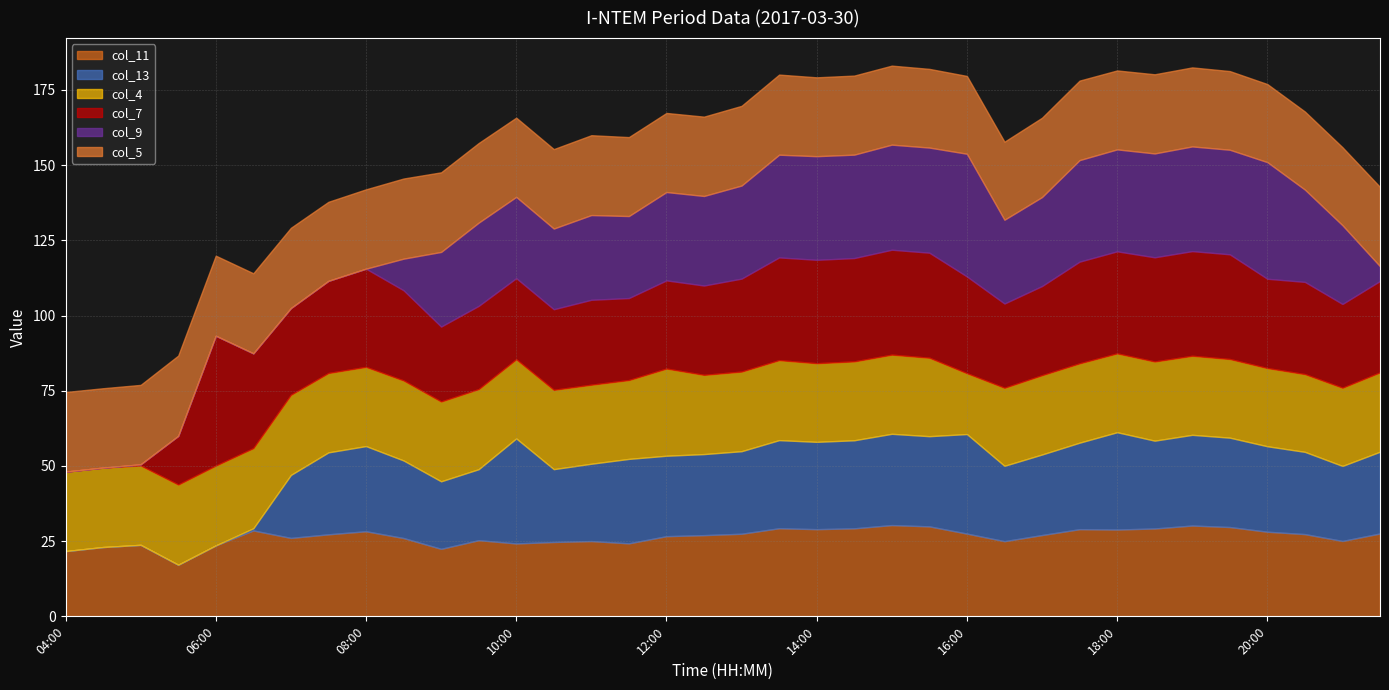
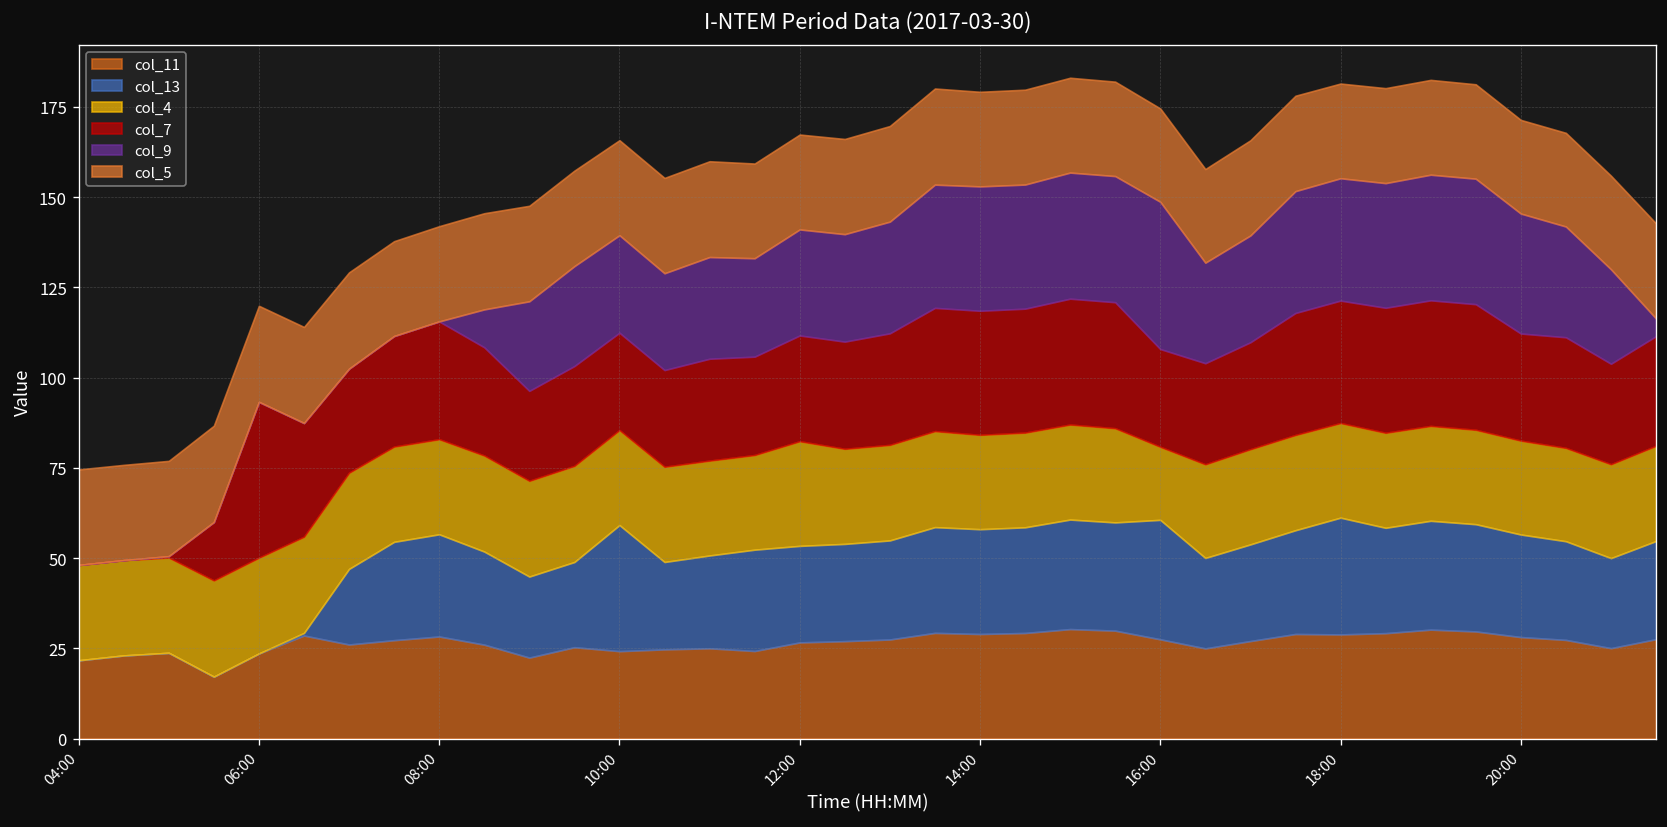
  {
    "col_13": {
      "08:00": 28,
      "10:00": 35,
      "12:00": 27,
      "14:00": 29,
      "16:00": 33,
      "18:00": 32,
      "20:00": 28
    },
    "col_4": {
      "06:00": 27,
      "08:00": 26,
      "10:00": 26,
      "12:00": 29,
      "14:00": 26,
      "16:00": 20,
      "18:00": 26,
      "20:00": 26
    },
    "col_7": {
      "10:00": 27,
      "12:00": 29,
      "14:00": 34,
-     "16:00": 32,
+     "16:00": 27,
      "18:00": 34,
      "20:00": 30
    },
    "col_9": {
      "10:00": 27,
      "12:00": 29,
      "14:00": 34,
      "16:00": 41,
      "18:00": 34,
-     "20:00": 39
+     "20:00": 33
    }
  }
